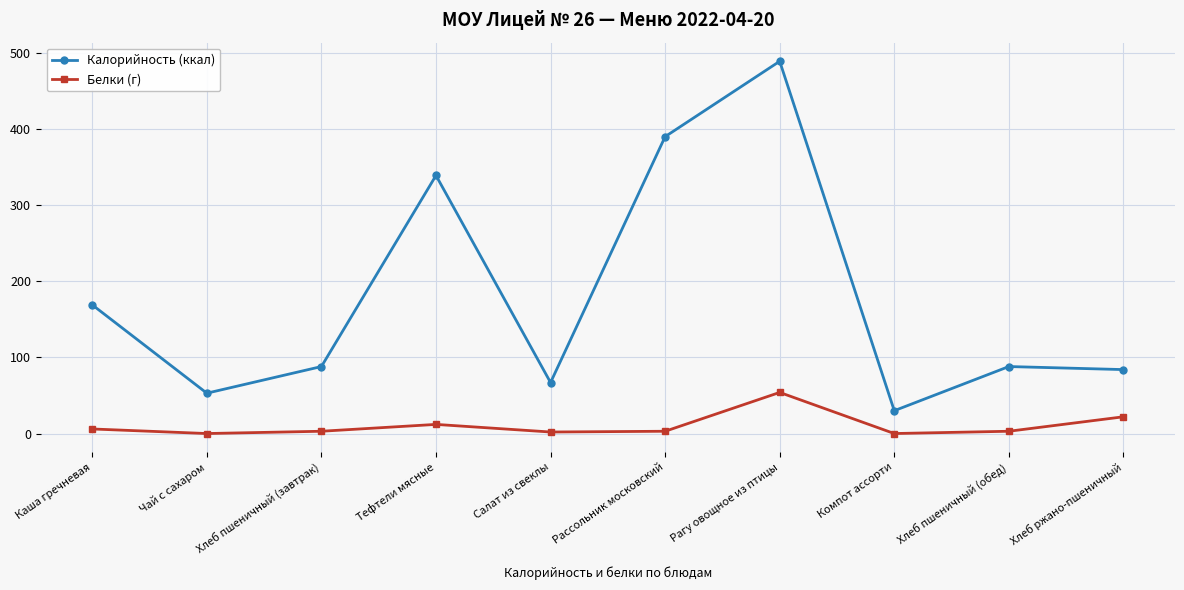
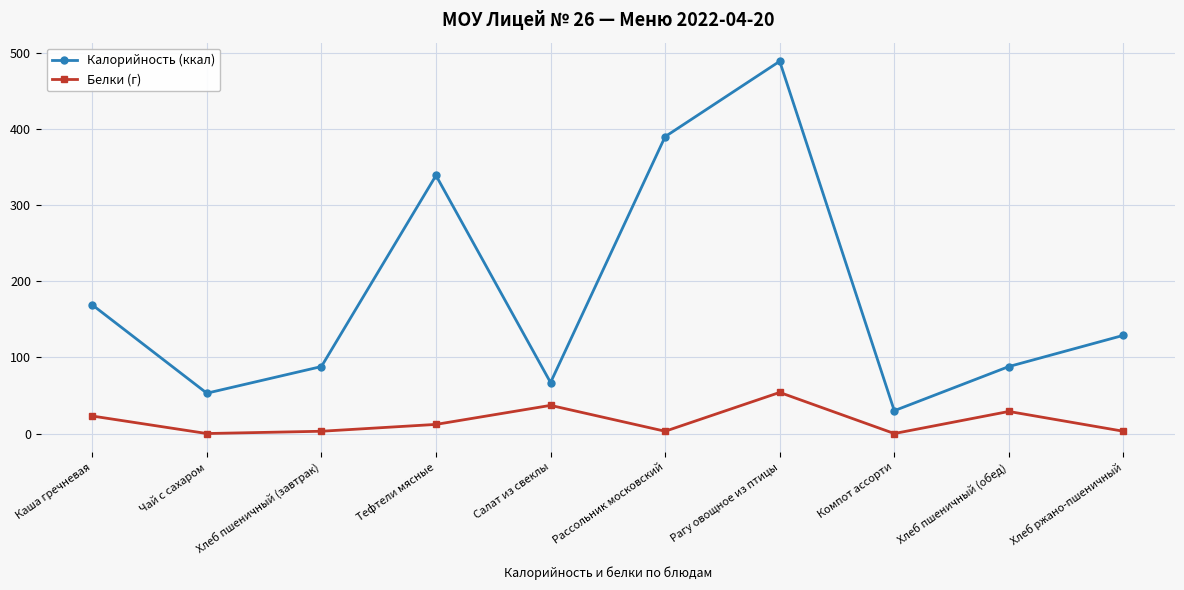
  {
    "Калорийность (ккал)": {
      "Каша гречневая": 170,
      "Чай с сахаром": 50,
      "Хлеб пшеничный (завтрак)": 90,
      "Тефтели мясные": 340,
      "Салат из свеклы": 70,
      "Рассольник московский": 390,
      "Рагу овощное из птицы": 490,
      "Компот ассорти": 30,
      "Хлеб пшеничный (обед)": 90,
-     "Хлеб ржано-пшеничный": 80
+     "Хлеб ржано-пшеничный": 130
    },
    "Белки (г)": {
-     "Каша гречневая": 10,
+     "Каша гречневая": 20,
      "Чай с сахаром": 0,
      "Хлеб пшеничный (завтрак)": 0,
      "Тефтели мясные": 10,
-     "Салат из свеклы": 0,
+     "Салат из свеклы": 40,
      "Рассольник московский": 0,
      "Рагу овощное из птицы": 50,
      "Компот ассорти": 0,
-     "Хлеб пшеничный (обед)": 0,
-     "Хлеб ржано-пшеничный": 20
+     "Хлеб пшеничный (обед)": 30,
+     "Хлеб ржано-пшеничный": 0
    }
  }
